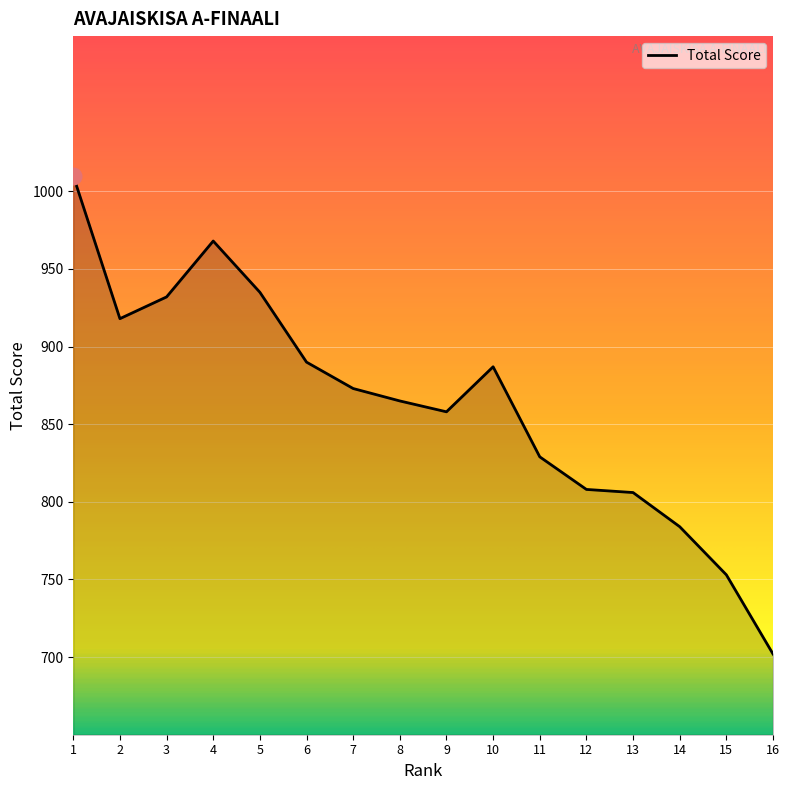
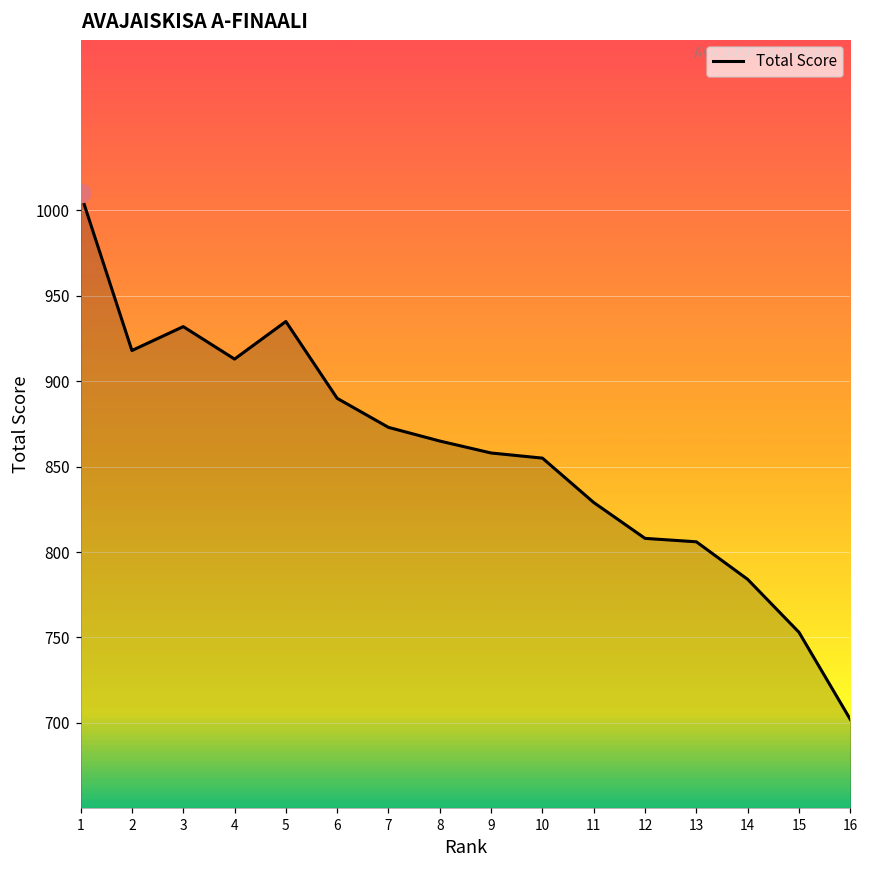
  {
    "Total Score": {
      "2": 918,
      "3": 932,
-     "4": 968,
+     "4": 913,
      "5": 935,
      "6": 890,
      "7": 873,
      "8": 865,
      "9": 858,
-     "10": 887,
+     "10": 855,
      "11": 829,
      "12": 808,
      "13": 806,
      "14": 784,
      "15": 753,
      "16": 702
    }
  }
